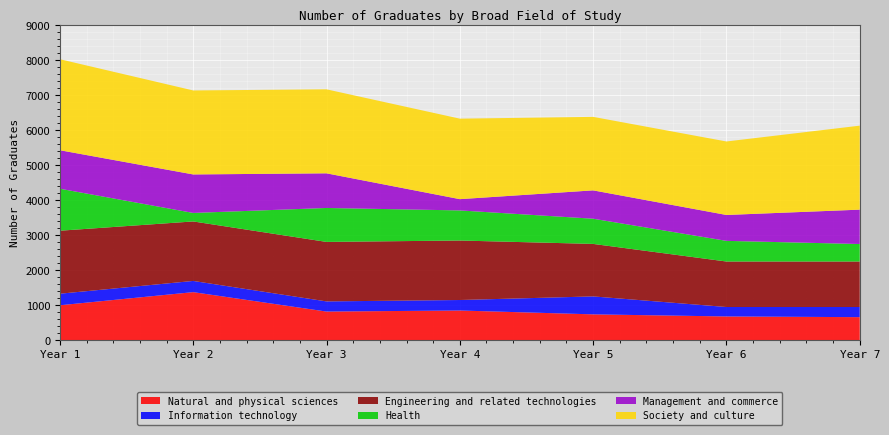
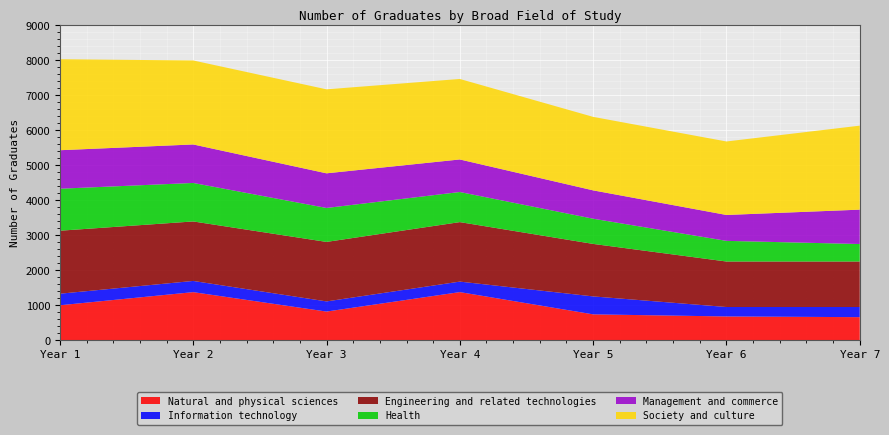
  {
    "Natural and physical sciences": {
      "Year 1": 1000,
      "Year 2": 1400,
      "Year 3": 800,
-     "Year 4": 900,
+     "Year 4": 1400,
      "Year 5": 700,
      "Year 6": 700,
      "Year 7": 700
    },
    "Information technology": {
      "Year 1": 300,
      "Year 2": 300,
      "Year 3": 300,
      "Year 4": 300,
      "Year 5": 500,
      "Year 6": 300,
      "Year 7": 300
    },
    "Engineering and related technologies": {
      "Year 1": 1800,
      "Year 2": 1700,
      "Year 3": 1700,
      "Year 4": 1700,
      "Year 5": 1500,
      "Year 6": 1300,
      "Year 7": 1300
    },
    "Health": {
      "Year 1": 1200,
-     "Year 2": 200,
+     "Year 2": 1100,
      "Year 3": 1000,
      "Year 4": 900,
      "Year 5": 700,
      "Year 6": 600,
      "Year 7": 500
    },
    "Management and commerce": {
      "Year 1": 1100,
      "Year 2": 1100,
      "Year 3": 1000,
-     "Year 4": 300,
+     "Year 4": 900,
      "Year 5": 800,
      "Year 6": 700,
      "Year 7": 1000
    },
    "Society and culture": {
      "Year 1": 2600,
      "Year 2": 2400,
      "Year 3": 2400,
      "Year 4": 2300,
      "Year 5": 2100,
      "Year 6": 2100,
      "Year 7": 2400
    }
  }
